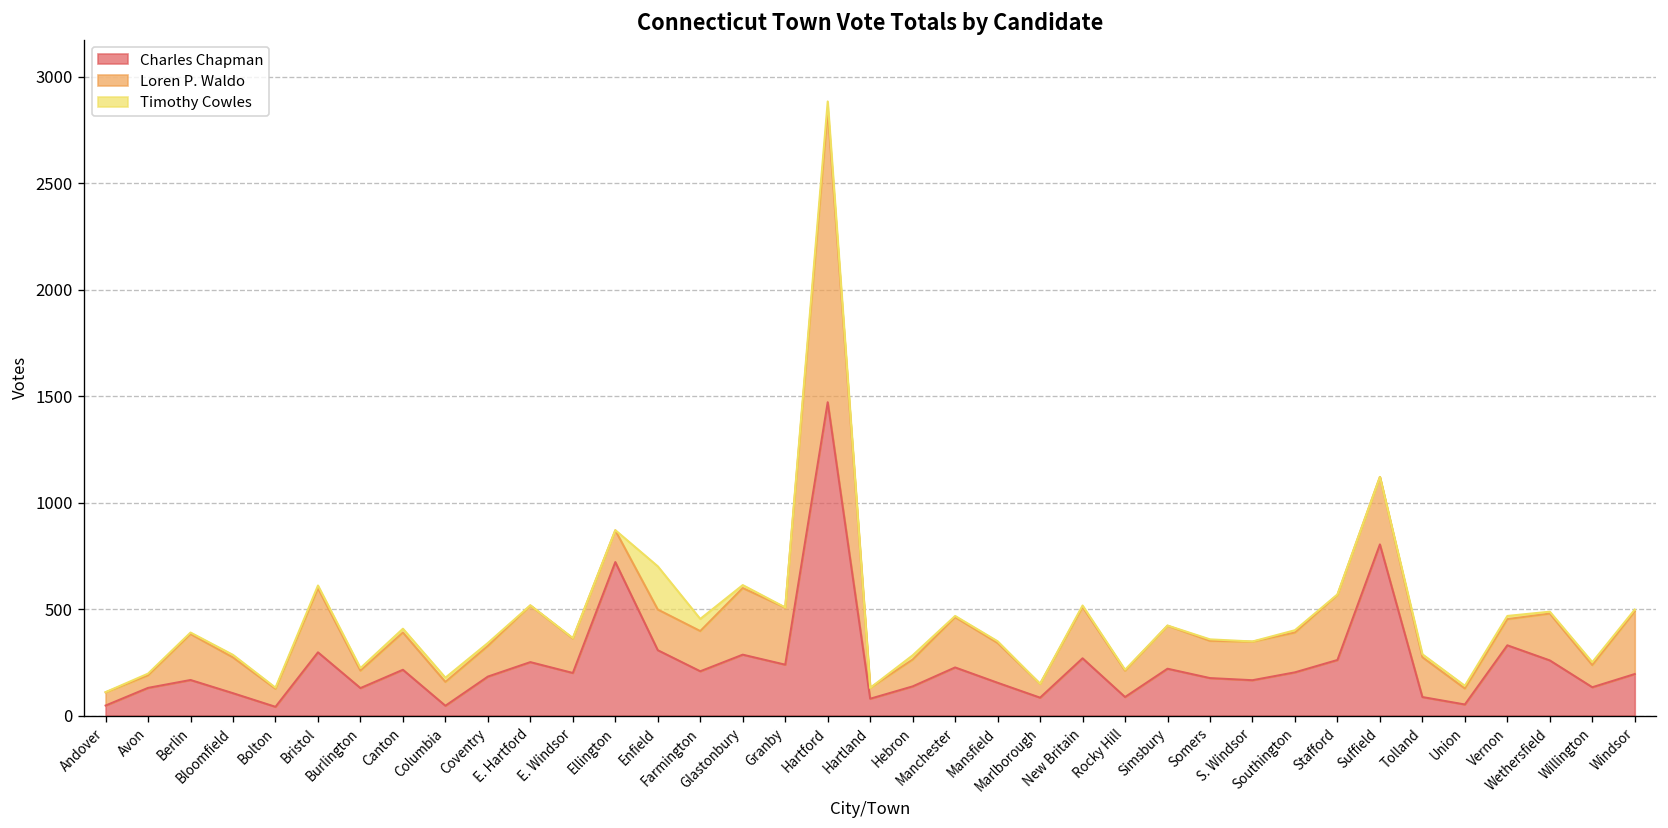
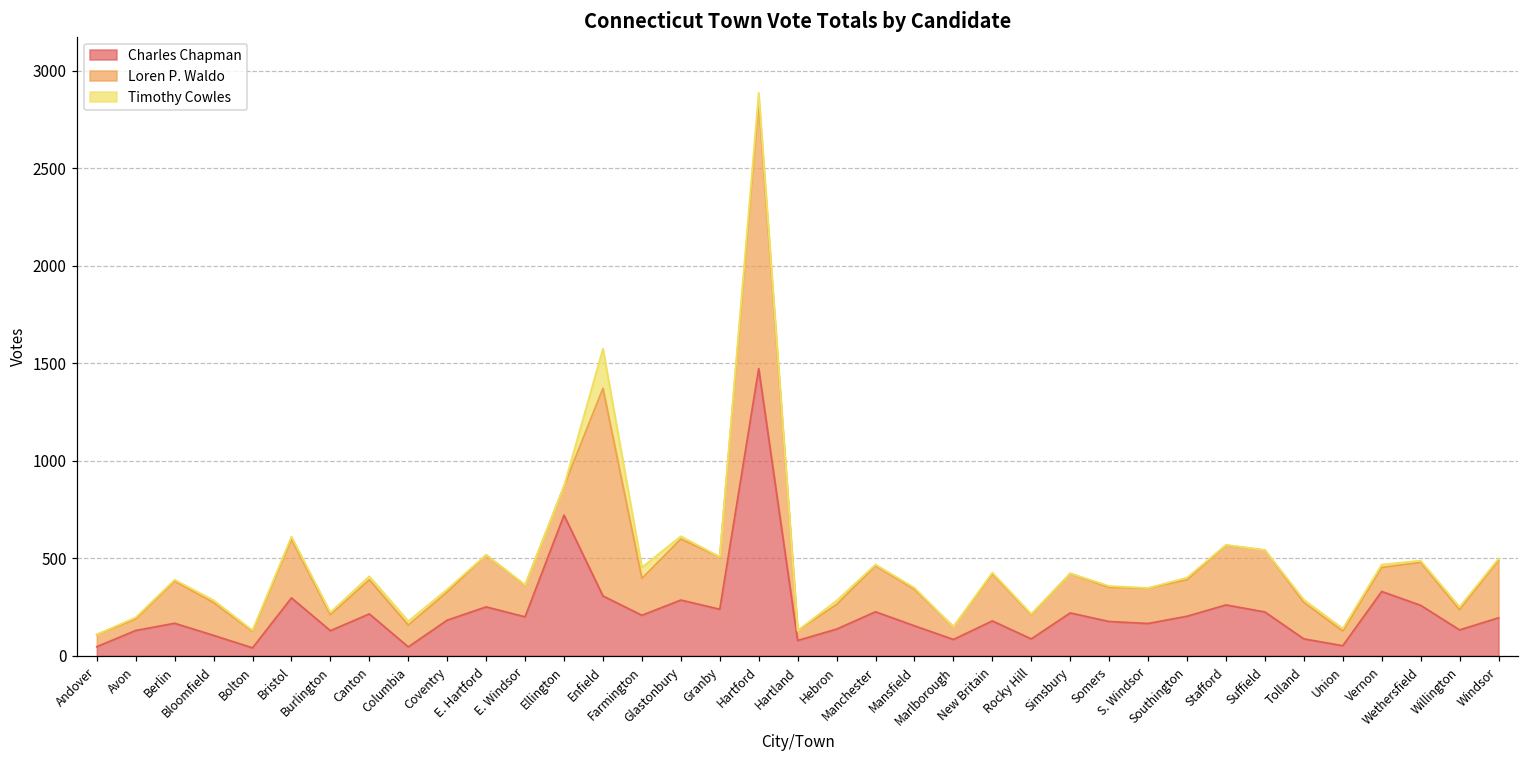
  {
    "Charles Chapman": {
      "Andover": 50,
      "Avon": 130,
      "Berlin": 170,
      "Bloomfield": 110,
      "Bolton": 40,
      "Bristol": 300,
      "Burlington": 130,
      "Canton": 220,
      "Columbia": 50,
      "Coventry": 180,
      "E. Hartford": 250,
      "E. Windsor": 200,
      "Ellington": 720,
      "Enfield": 310,
      "Farmington": 210,
      "Glastonbury": 290,
      "Granby": 240,
      "Hartford": 1470,
      "Hartland": 80,
      "Hebron": 140,
      "Manchester": 230,
      "Mansfield": 150,
      "Marlborough": 80,
-     "New Britain": 270,
+     "New Britain": 180,
      "Rocky Hill": 90,
      "Simsbury": 220,
      "Somers": 180,
      "S. Windsor": 170,
      "Southington": 200,
      "Stafford": 260,
-     "Suffield": 800,
+     "Suffield": 230,
      "Tolland": 90,
      "Union": 50,
      "Vernon": 330,
      "Wethersfield": 260,
      "Willington": 130,
      "Windsor": 200
    },
    "Loren P. Waldo": {
      "Canton": 180,
      "Columbia": 110,
-     "Enfield": 190,
+     "Enfield": 1060,
      "Farmington": 190,
      "Hartford": 1370,
      "Hebron": 130,
      "Vernon": 120
    },
    "Timothy Cowles": {
      "Canton": 20,
      "Columbia": 20,
      "Enfield": 200,
      "Farmington": 60,
      "Hartford": 40,
      "Hebron": 20,
      "Vernon": 20
    }
  }
